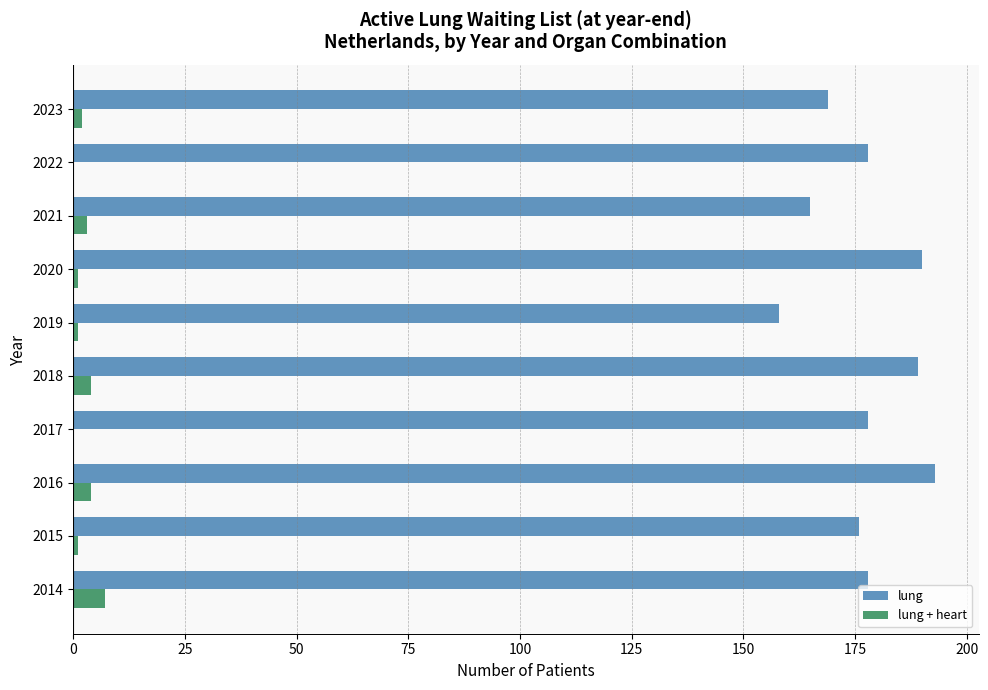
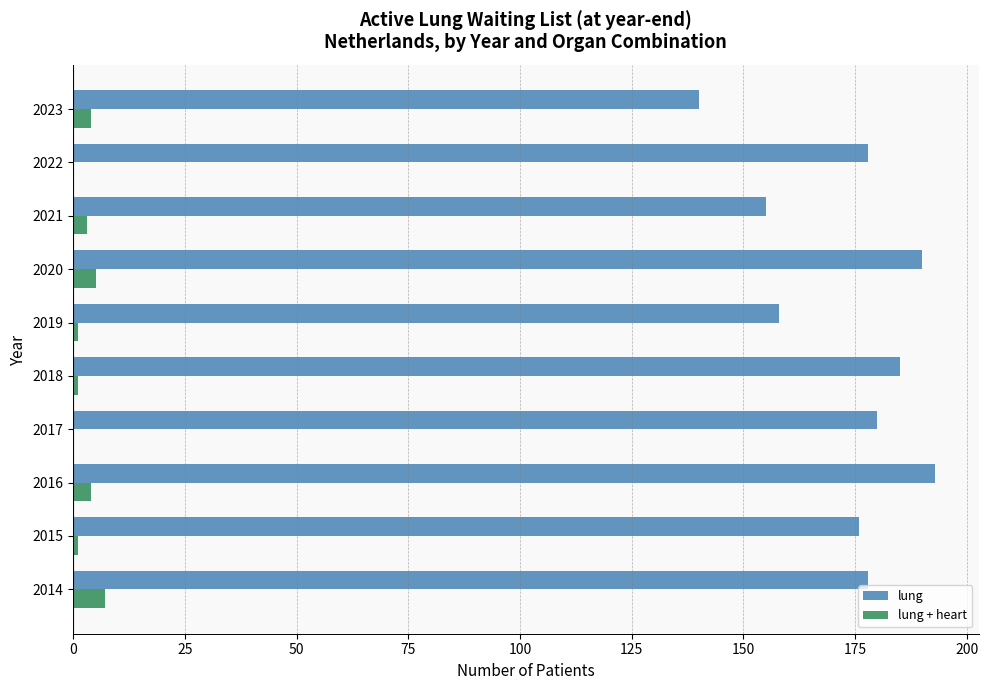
  {
    "lung": {
-     "2023": 169,
+     "2023": 140,
      "2022": 178,
-     "2021": 165,
+     "2021": 155,
      "2020": 190,
      "2019": 158,
-     "2018": 189,
-     "2017": 178,
+     "2018": 185,
+     "2017": 180,
      "2016": 193,
      "2015": 176,
      "2014": 178
    },
    "lung + heart": {
-     "2023": 2,
+     "2023": 4,
      "2022": 0,
      "2021": 3,
-     "2020": 1,
+     "2020": 5,
      "2019": 1,
-     "2018": 4,
+     "2018": 1,
      "2017": 0,
      "2016": 4,
      "2015": 1,
      "2014": 7
    }
  }
